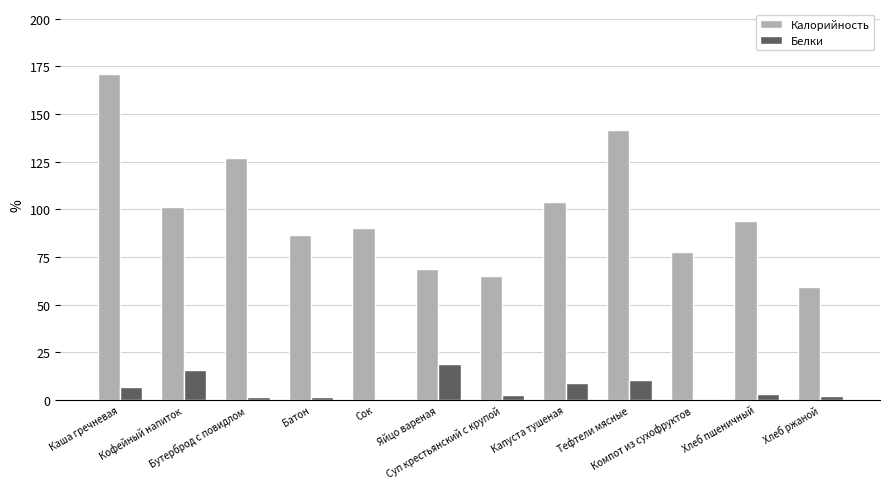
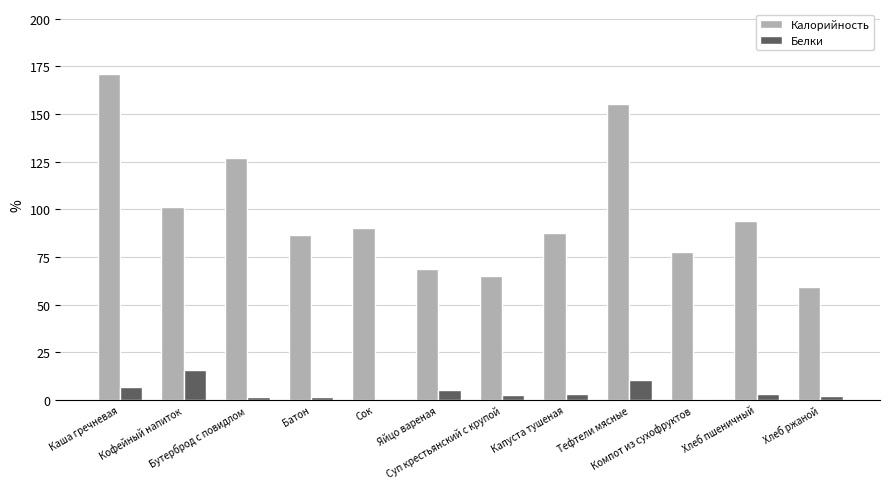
  {
    "Калорийность": {
      "Каша гречневая": 171,
      "Кофейный напиток": 101,
      "Бутерброд с повидлом": 127,
      "Батон": 87,
      "Сок": 90,
      "Яйцо вареная": 69,
      "Суп крестьянский с крупой": 65,
-     "Капуста тушеная": 104,
-     "Тефтели мясные": 142,
+     "Капуста тушеная": 88,
+     "Тефтели мясные": 155,
      "Компот из сухофруктов": 78,
      "Хлеб пшеничный": 94,
      "Хлеб ржаной": 59
    },
    "Белки": {
      "Каша гречневая": 7,
      "Кофейный напиток": 16,
      "Бутерброд с повидлом": 2,
      "Батон": 2,
      "Сок": 0,
-     "Яйцо вареная": 19,
+     "Яйцо вареная": 5,
      "Суп крестьянский с крупой": 2,
-     "Капуста тушеная": 9,
+     "Капуста тушеная": 3,
      "Тефтели мясные": 10,
      "Хлеб пшеничный": 3,
      "Хлеб ржаной": 2
    }
  }
